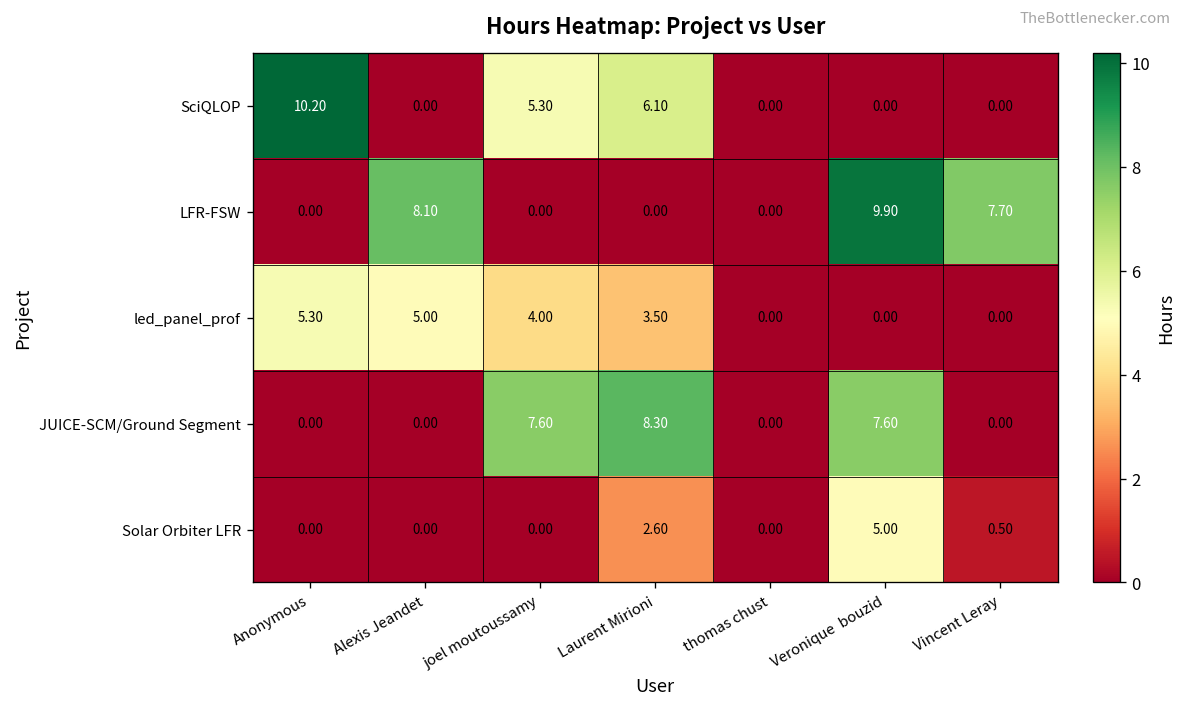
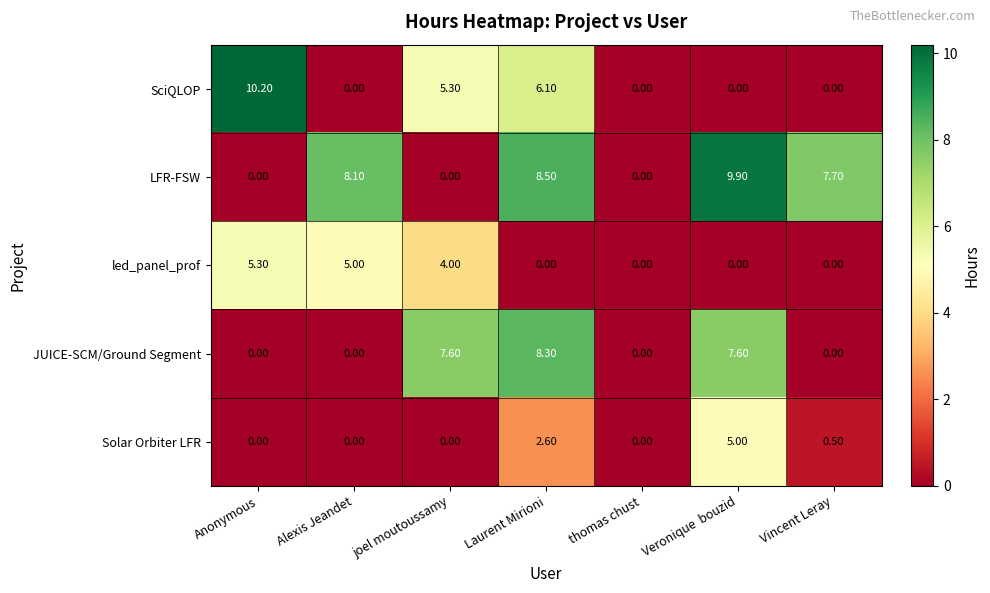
  {
    "SciQLOP": {
      "Anonymous": 10.20,
      "Alexis Jeandet": 0.00,
      "joel moutoussamy": 5.30,
      "Laurent Mirioni": 6.10,
      "thomas chust": 0.00,
      "Veronique bouzid": 0.00,
      "Vincent Leray": 0.00
    },
    "LFR-FSW": {
      "Anonymous": 0.00,
      "Alexis Jeandet": 8.10,
      "joel moutoussamy": 0.00,
-     "Laurent Mirioni": 0.00,
+     "Laurent Mirioni": 8.50,
      "thomas chust": 0.00,
      "Veronique bouzid": 9.90,
      "Vincent Leray": 7.70
    },
    "led_panel_prof": {
      "Anonymous": 5.30,
      "Alexis Jeandet": 5.00,
      "joel moutoussamy": 4.00,
-     "Laurent Mirioni": 3.50,
+     "Laurent Mirioni": 0.00,
      "thomas chust": 0.00,
      "Veronique bouzid": 0.00,
      "Vincent Leray": 0.00
    },
    "JUICE-SCM/Ground Segment": {
      "Anonymous": 0.00,
      "Alexis Jeandet": 0.00,
      "joel moutoussamy": 7.60,
      "Laurent Mirioni": 8.30,
      "thomas chust": 0.00,
      "Veronique bouzid": 7.60,
      "Vincent Leray": 0.00
    },
    "Solar Orbiter LFR": {
      "Anonymous": 0.00,
      "Alexis Jeandet": 0.00,
      "joel moutoussamy": 0.00,
      "Laurent Mirioni": 2.60,
      "thomas chust": 0.00,
      "Veronique bouzid": 5.00,
      "Vincent Leray": 0.50
    }
  }
